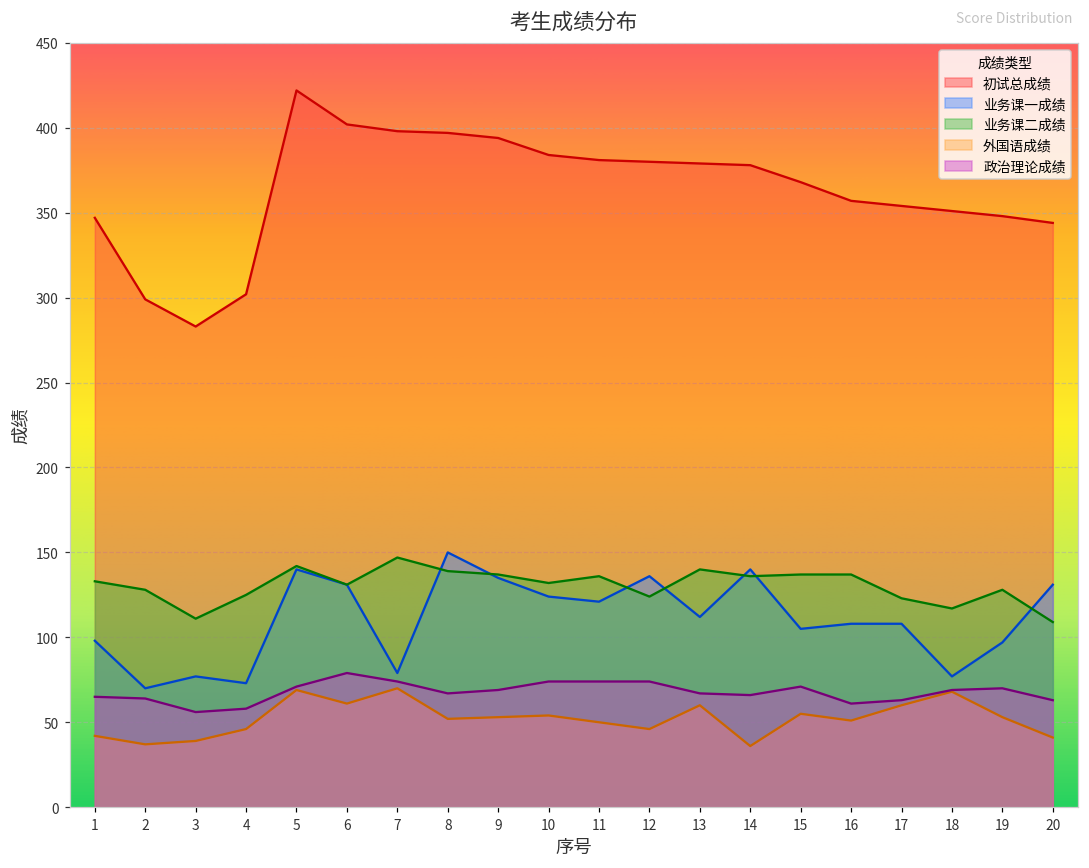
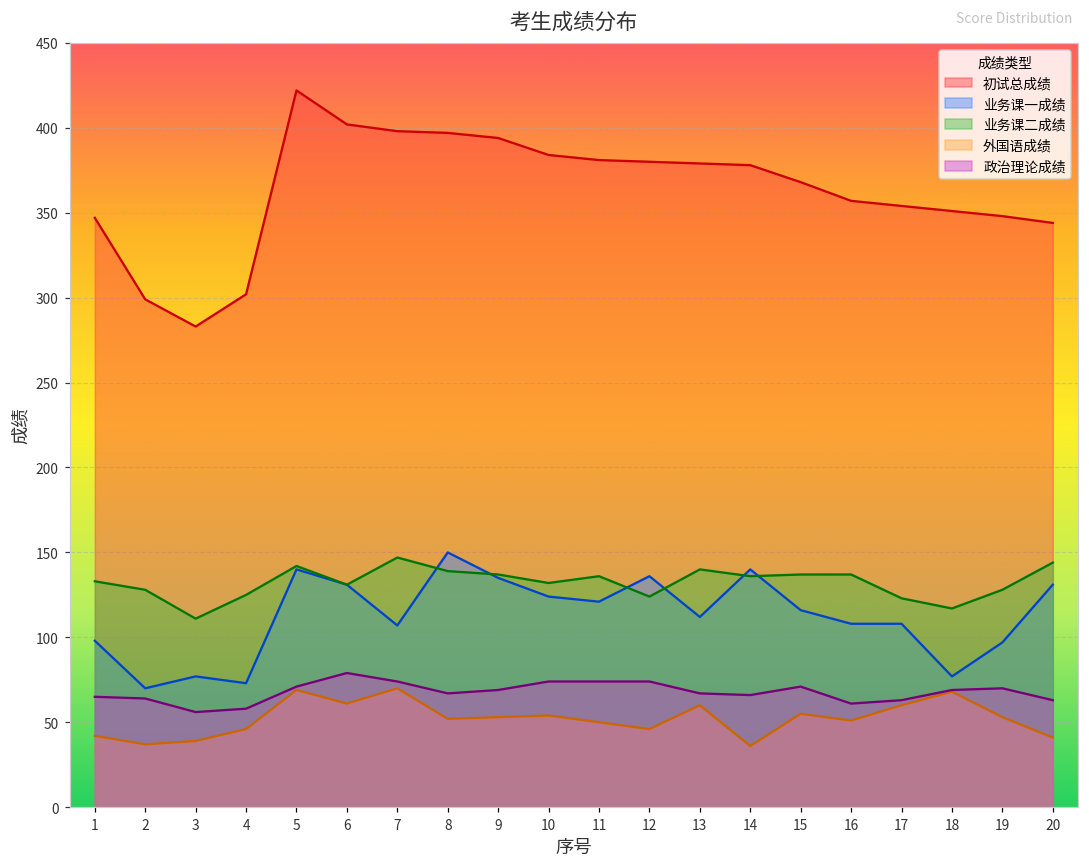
  {
    "初试总成绩": {
      "1": 347,
      "2": 299,
      "3": 283,
      "4": 302,
      "5": 422,
      "6": 402,
      "7": 398,
      "8": 397,
      "9": 394,
      "10": 384,
      "11": 381,
      "12": 380,
      "13": 379,
      "14": 378,
      "15": 368,
      "16": 357,
      "17": 354,
      "18": 351,
      "19": 348,
      "20": 344
    },
    "业务课一成绩": {
      "1": 98,
      "2": 70,
      "3": 77,
      "4": 73,
      "5": 140,
-     "7": 79,
+     "7": 107,
      "8": 150,
      "9": 135,
      "10": 124,
      "11": 121,
      "12": 136,
      "13": 112,
      "14": 140,
-     "15": 105,
+     "15": 116,
      "16": 108,
      "17": 108,
      "18": 77,
      "19": 97,
      "20": 131
    },
    "业务课二成绩": {
      "1": 133,
      "2": 128,
      "3": 111,
      "4": 125,
      "5": 142,
      "7": 147,
      "8": 139,
      "9": 137,
      "10": 132,
      "11": 136,
      "12": 124,
      "13": 140,
      "14": 136,
      "15": 137,
      "16": 137,
      "17": 123,
      "18": 117,
      "19": 128,
-     "20": 109
+     "20": 144
    },
    "外国语成绩": {
      "1": 42,
      "2": 37,
      "3": 39,
      "4": 46,
      "5": 69,
      "6": 61,
      "7": 70,
      "8": 52,
      "9": 53,
      "10": 54,
      "11": 50,
      "12": 46,
      "13": 60,
      "14": 36,
      "15": 55,
      "16": 51,
      "17": 60,
      "19": 53,
      "20": 41
    },
    "政治理论成绩": {
      "1": 65,
      "2": 64,
      "3": 56,
      "4": 58,
      "5": 71,
      "6": 79,
      "7": 74,
      "8": 67,
      "9": 69,
      "10": 74,
      "11": 74,
      "12": 74,
      "13": 67,
      "14": 66,
      "15": 71,
      "16": 61,
      "17": 63,
      "19": 70,
      "20": 63
    }
  }
